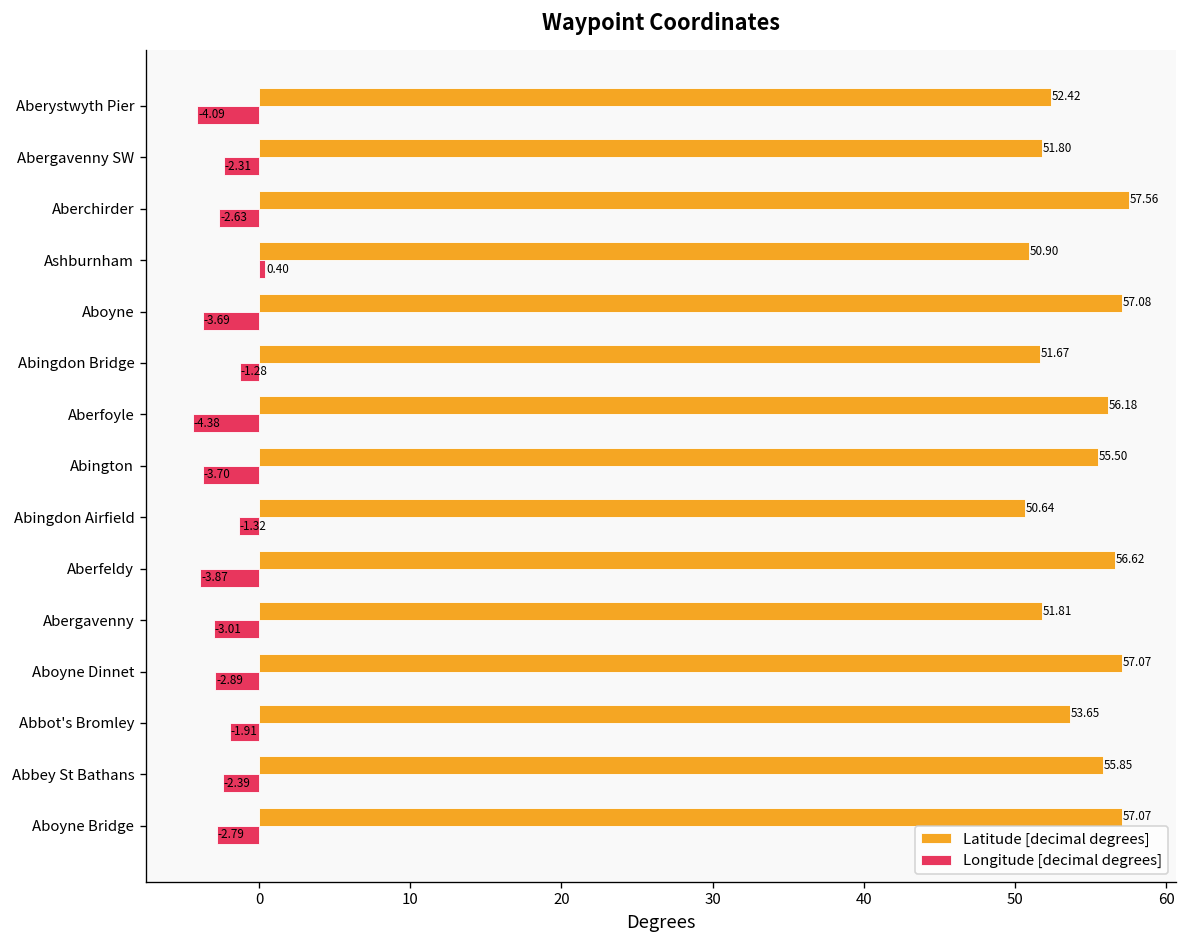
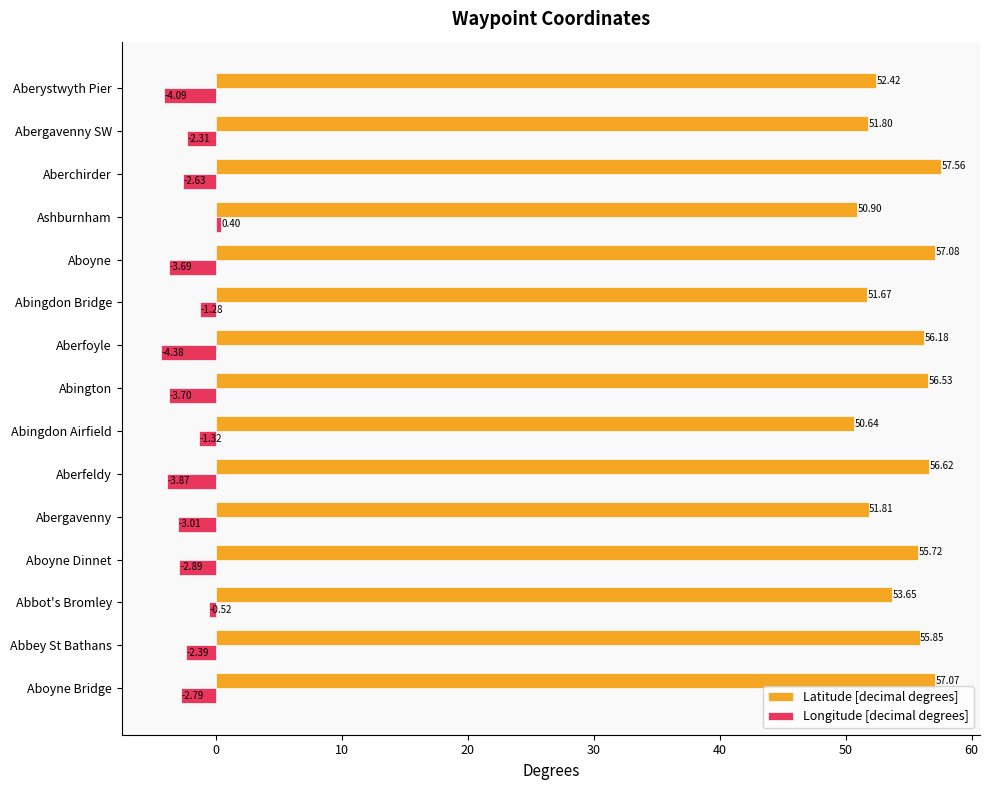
  {
    "Latitude [decimal degrees]": {
      "Aberystwyth Pier": 52.42,
      "Abergavenny SW": 51.80,
      "Aberchirder": 57.56,
      "Ashburnham": 50.90,
      "Aboyne": 57.08,
      "Abingdon Bridge": 51.67,
      "Aberfoyle": 56.18,
-     "Abington": 55.50,
+     "Abington": 56.53,
      "Abingdon Airfield": 50.64,
      "Aberfeldy": 56.62,
      "Abergavenny": 51.81,
-     "Aboyne Dinnet": 57.07,
+     "Aboyne Dinnet": 55.72,
      "Abbot's Bromley": 53.65,
      "Abbey St Bathans": 55.85,
      "Aboyne Bridge": 57.07
    },
    "Longitude [decimal degrees]": {
      "Aberystwyth Pier": -4.09,
      "Abergavenny SW": -2.31,
      "Aberchirder": -2.63,
      "Ashburnham": 0.40,
      "Aboyne": -3.69,
      "Abingdon Bridge": -1.28,
      "Aberfoyle": -4.38,
      "Abington": -3.70,
      "Abingdon Airfield": -1.32,
      "Aberfeldy": -3.87,
      "Abergavenny": -3.01,
      "Aboyne Dinnet": -2.89,
-     "Abbot's Bromley": -1.91,
+     "Abbot's Bromley": -0.52,
      "Abbey St Bathans": -2.39,
      "Aboyne Bridge": -2.79
    }
  }
